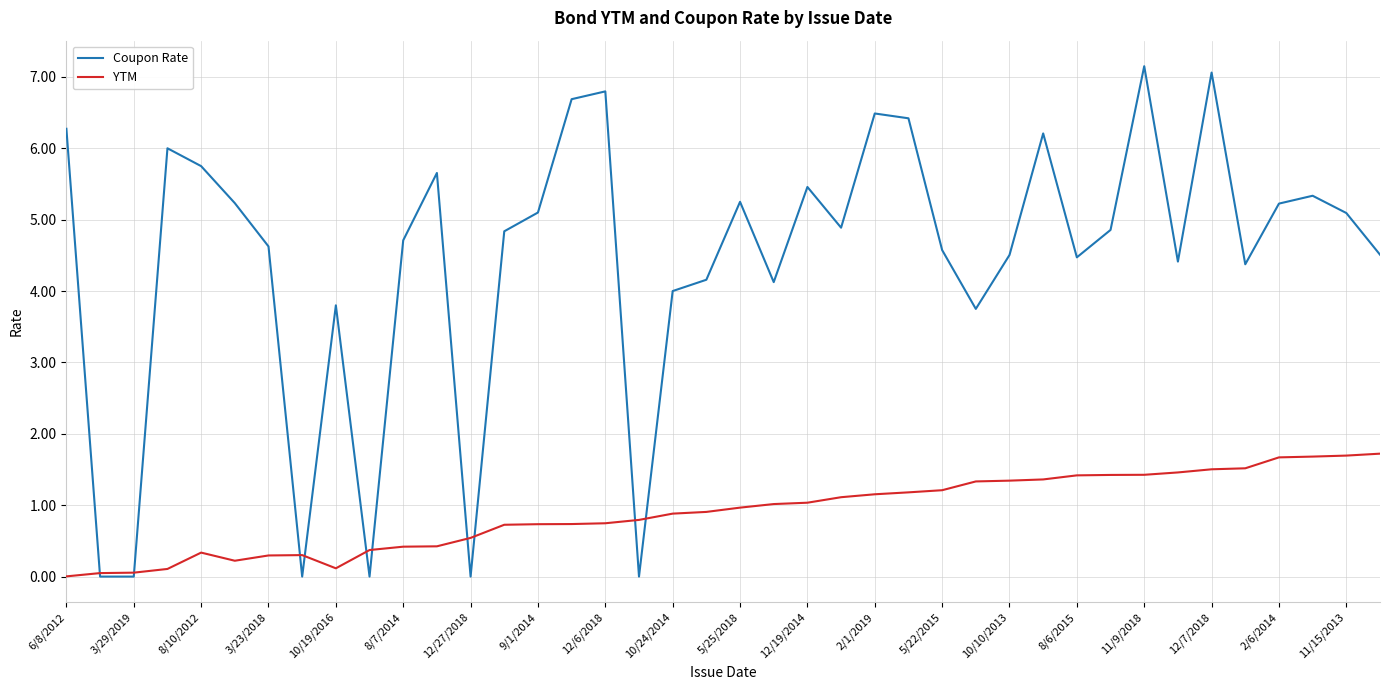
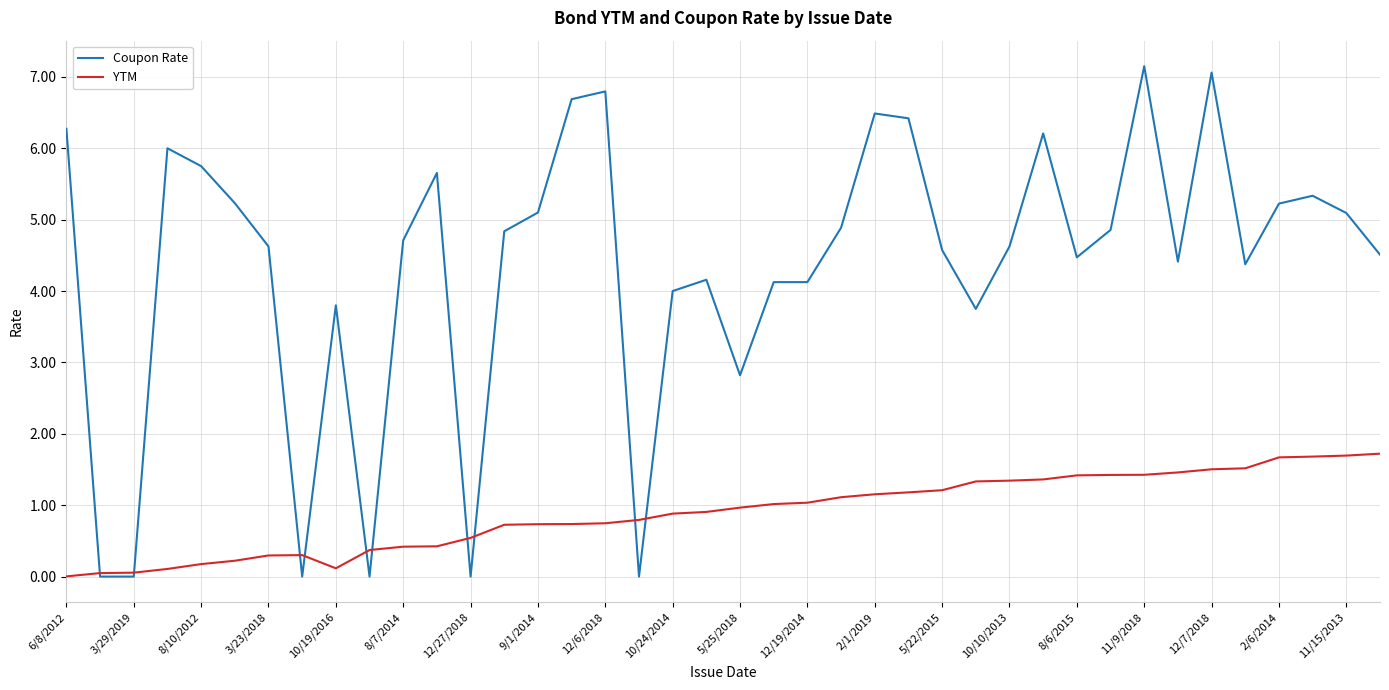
  {
    "Coupon Rate": {
      "6/8/2012": 6.3,
      "8/10/2012": 5.8,
      "3/23/2018": 4.6,
      "10/19/2016": 3.8,
      "8/7/2014": 4.7,
      "9/1/2014": 5.1,
      "12/6/2018": 6.8,
      "10/24/2014": 4.0,
-     "5/25/2018": 5.3,
-     "12/19/2014": 5.5,
+     "5/25/2018": 2.8,
+     "12/19/2014": 4.1,
      "2/1/2019": 6.5,
      "5/22/2015": 4.6,
-     "10/10/2013": 4.5,
+     "10/10/2013": 4.6,
      "8/6/2015": 4.5,
      "11/9/2018": 7.2,
      "12/7/2018": 7.1,
      "2/6/2014": 5.2,
      "11/15/2013": 5.1
    },
    "YTM": {
      "6/8/2012": 0.0,
-     "8/10/2012": 0.3,
+     "8/10/2012": 0.2,
      "3/23/2018": 0.3,
      "10/19/2016": 0.1,
      "8/7/2014": 0.4,
      "9/1/2014": 0.7,
      "12/6/2018": 0.7,
      "10/24/2014": 0.9,
      "5/25/2018": 1.0,
      "12/19/2014": 1.0,
      "2/1/2019": 1.2,
      "5/22/2015": 1.2,
      "10/10/2013": 1.3,
      "8/6/2015": 1.4,
      "11/9/2018": 1.4,
      "12/7/2018": 1.5,
      "2/6/2014": 1.7,
      "11/15/2013": 1.7
    }
  }
